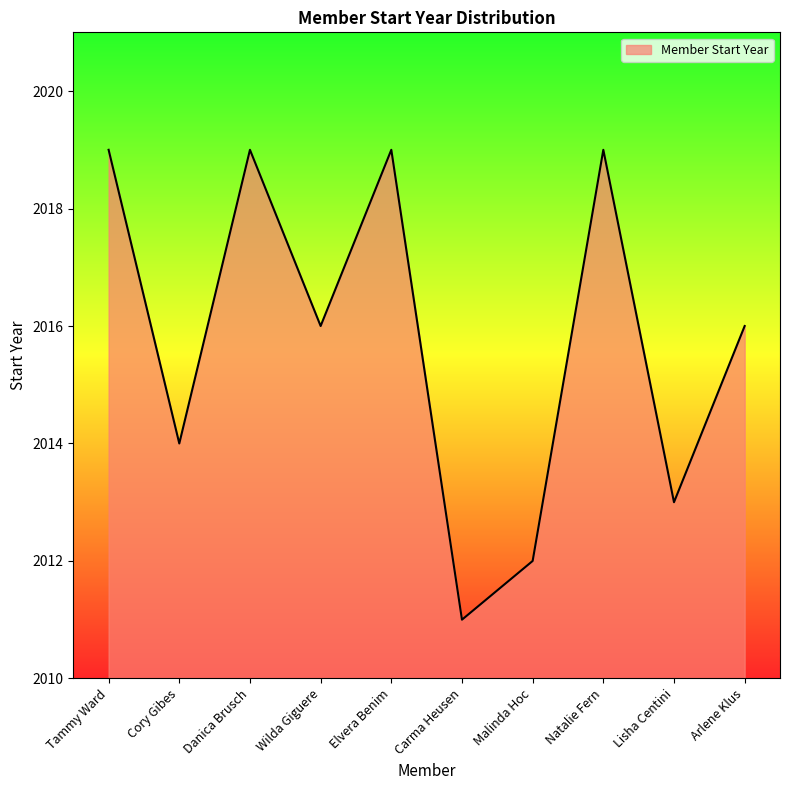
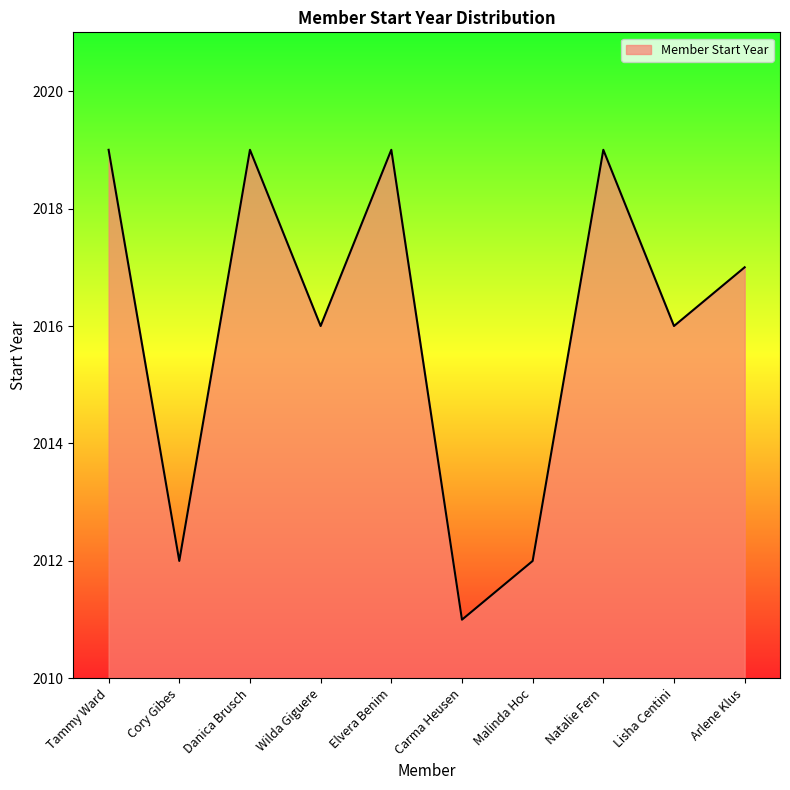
  {
    "Tammy Ward": 2019,
-   "Cory Gibes": 2014,
+   "Cory Gibes": 2012,
    "Danica Brusch": 2019,
    "Wilda Giguere": 2016,
    "Elvera Benim": 2019,
    "Carma Heusen": 2011,
    "Malinda Hoc": 2012,
    "Natalie Fern": 2019,
-   "Lisha Centini": 2013,
-   "Arlene Klus": 2016
+   "Lisha Centini": 2016,
+   "Arlene Klus": 2017
  }
